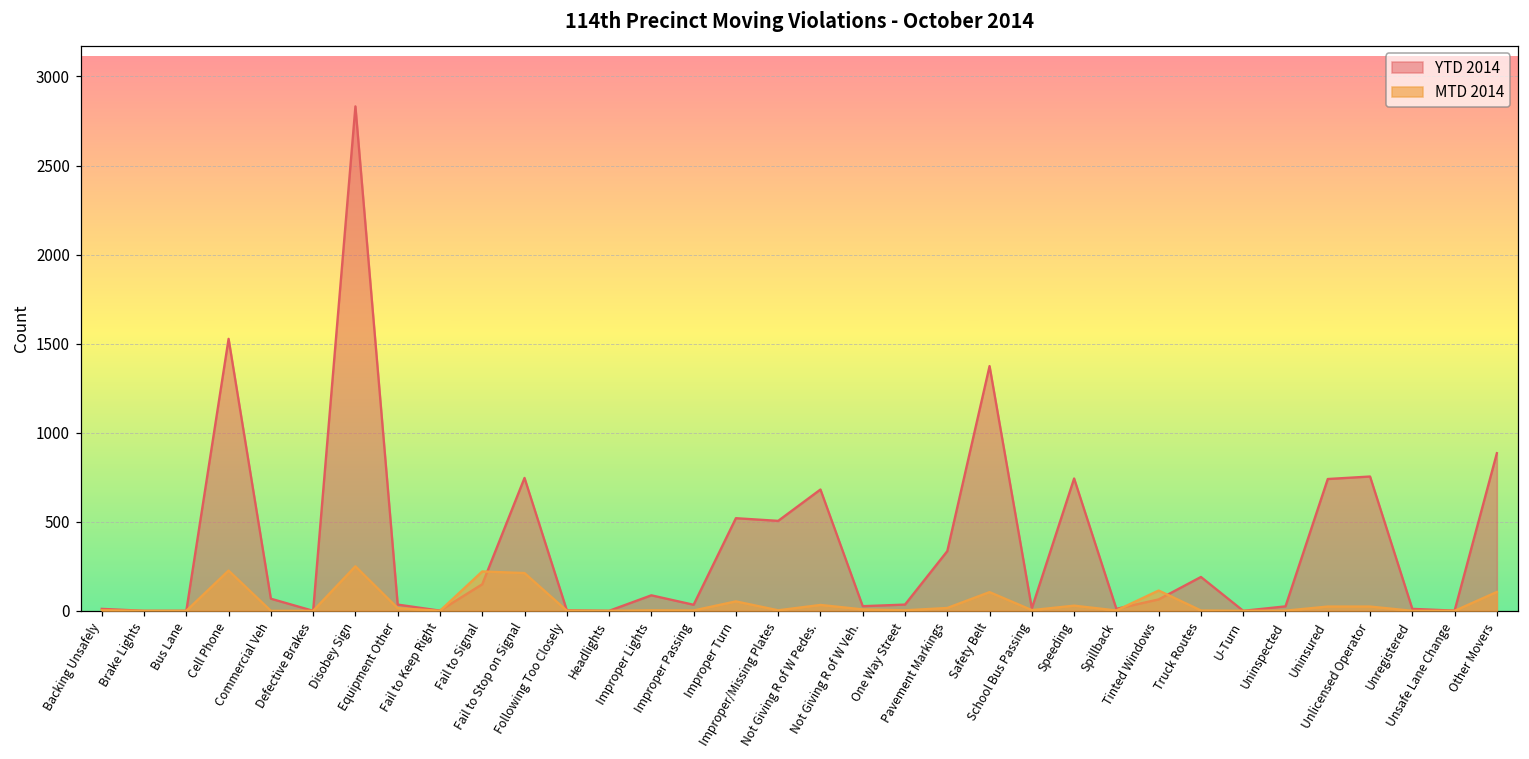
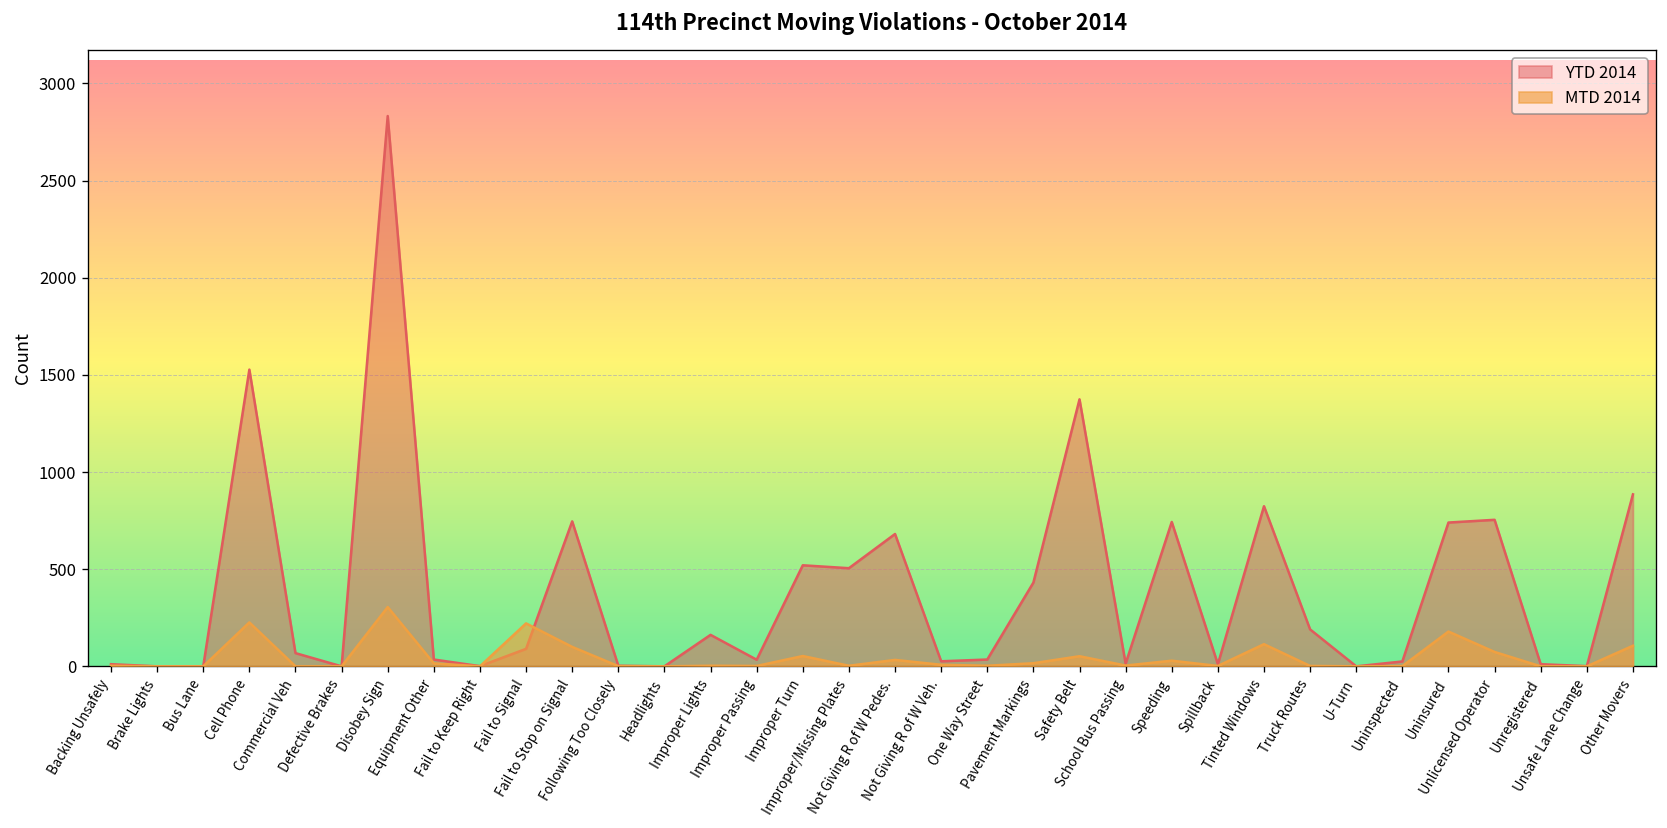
  {
    "YTD 2014": {
      "Cell Phone": 1530,
      "Commercial Veh": 70,
      "Disobey Sign": 2830,
      "Equipment Other": 40,
-     "Fail to Signal": 150,
+     "Fail to Signal": 90,
      "Fail to Stop on Signal": 750,
-     "Improper Lights": 90,
+     "Improper Lights": 160,
      "Improper Passing": 30,
      "Improper Turn": 520,
      "Improper/Missing Plates": 510,
      "Not Giving R of W Pedes.": 680,
      "Not Giving R of W Veh.": 30,
      "One Way Street": 40,
-     "Pavement Markings": 340,
+     "Pavement Markings": 430,
      "Safety Belt": 1370,
      "Speeding": 740,
-     "Tinted Windows": 60,
+     "Tinted Windows": 820,
      "Truck Routes": 190,
      "Uninspected": 30,
      "Uninsured": 740,
      "Unlicensed Operator": 750,
      "Other Movers": 890
    },
    "MTD 2014": {
      "Cell Phone": 230,
      "Commercial Veh": 0,
-     "Disobey Sign": 250,
+     "Disobey Sign": 310,
      "Equipment Other": 20,
      "Fail to Signal": 220,
-     "Fail to Stop on Signal": 210,
+     "Fail to Stop on Signal": 100,
      "Improper Lights": 0,
      "Improper Passing": 0,
      "Improper Turn": 50,
      "Improper/Missing Plates": 0,
      "Not Giving R of W Pedes.": 30,
      "Not Giving R of W Veh.": 10,
      "One Way Street": 0,
      "Pavement Markings": 20,
-     "Safety Belt": 110,
+     "Safety Belt": 50,
      "Speeding": 30,
      "Tinted Windows": 110,
      "Truck Routes": 0,
      "Uninspected": 0,
-     "Uninsured": 20,
-     "Unlicensed Operator": 20,
+     "Uninsured": 180,
+     "Unlicensed Operator": 70,
      "Other Movers": 110
    }
  }
